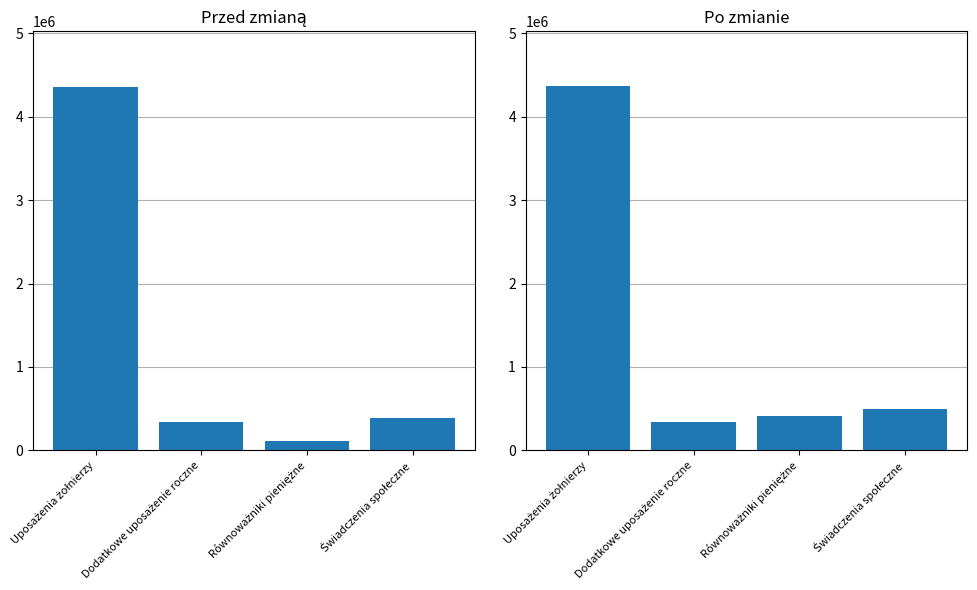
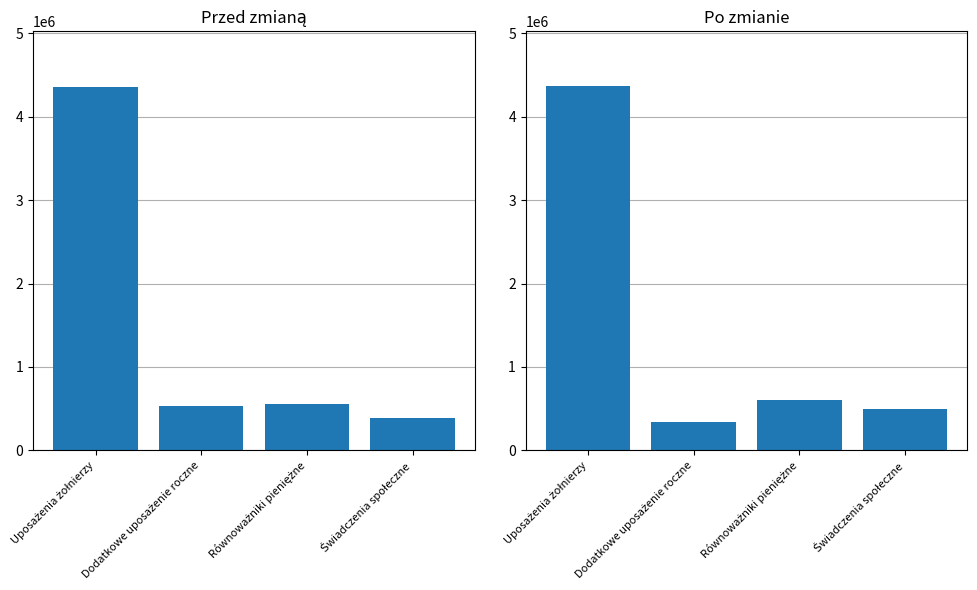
  {
    "Przed zmianą": {
      "Uposażenia żołnierzy": 4400000,
-     "Dodatkowe uposażenie roczne": 300000,
-     "Równoważniki pieniężne": 100000,
+     "Dodatkowe uposażenie roczne": 500000,
+     "Równoważniki pieniężne": 600000,
      "Świadczenia społeczne": 400000
    },
    "Po zmianie": {
      "Uposażenia żołnierzy": 4400000,
      "Dodatkowe uposażenie roczne": 300000,
-     "Równoważniki pieniężne": 400000,
+     "Równoważniki pieniężne": 600000,
      "Świadczenia społeczne": 500000
    }
  }
